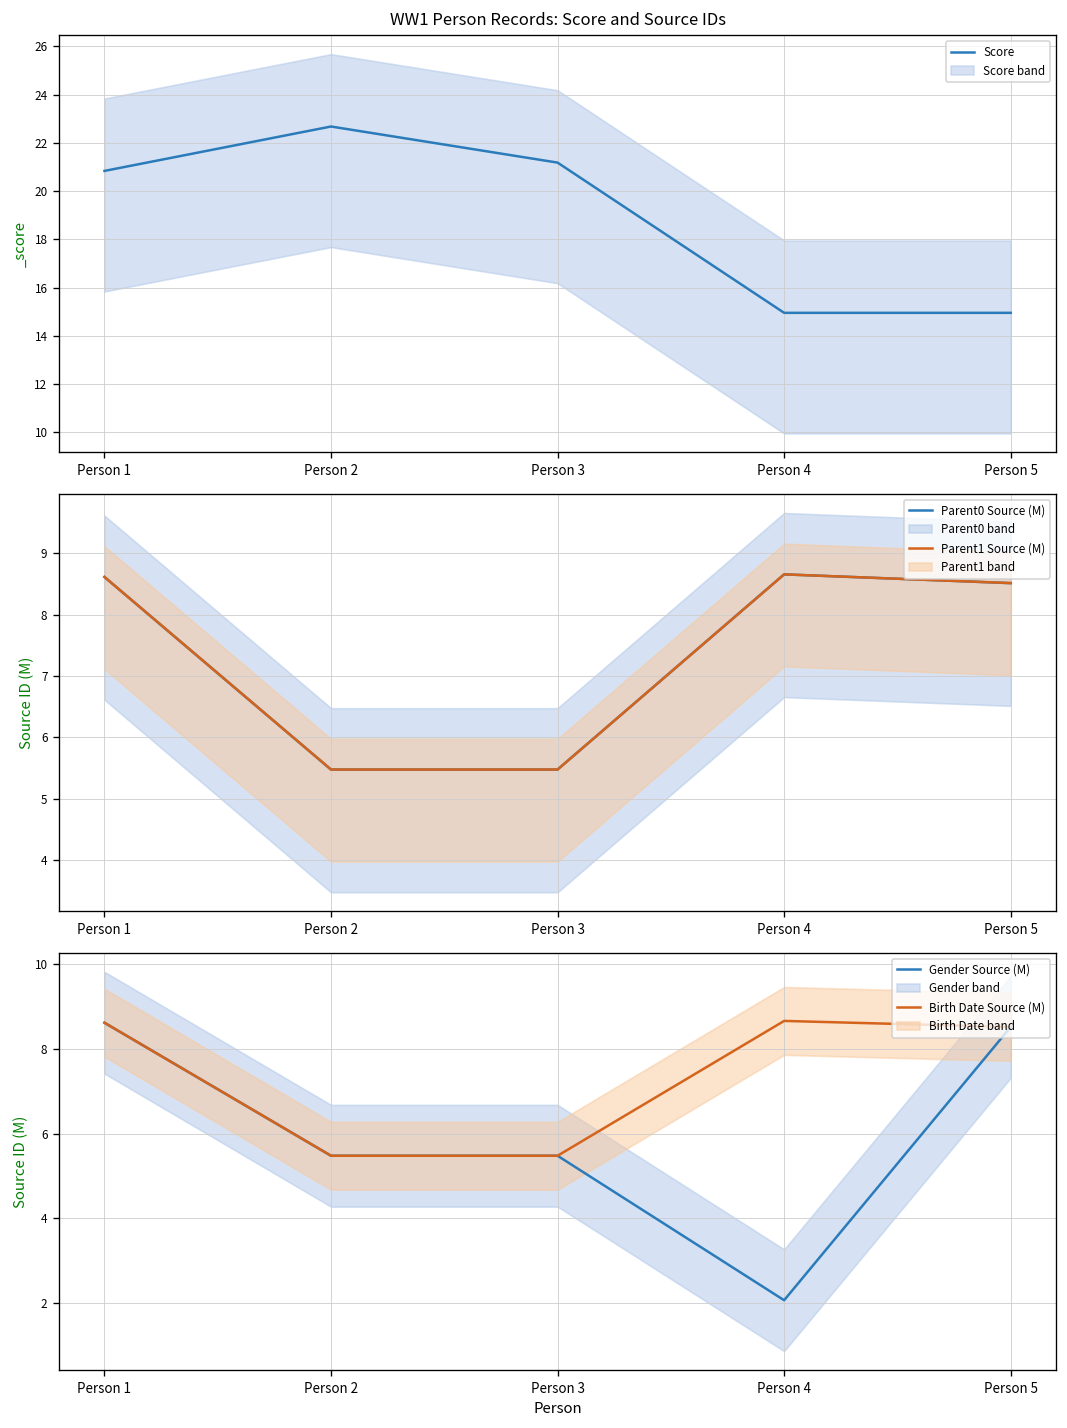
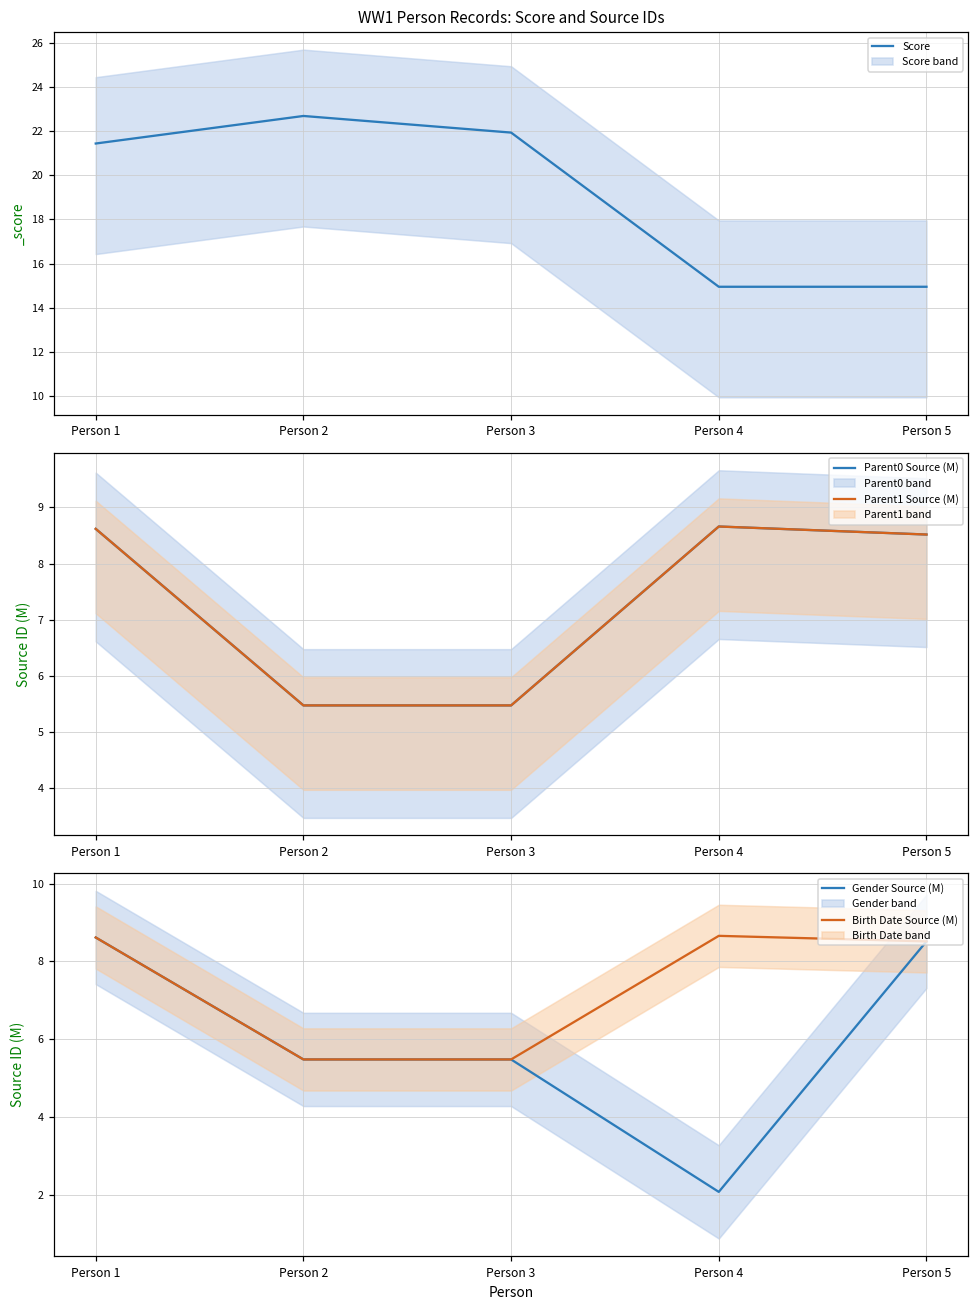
  {
    "WW1 Person Records: Score and Source IDs": {
      "Score": {
-       "Person 1": 20.8,
+       "Person 1": 21.4,
        "Person 2": 22.7,
-       "Person 3": 21.2,
+       "Person 3": 21.9,
        "Person 4": 15.0,
        "Person 5": 15.0
      }
    }
  }
